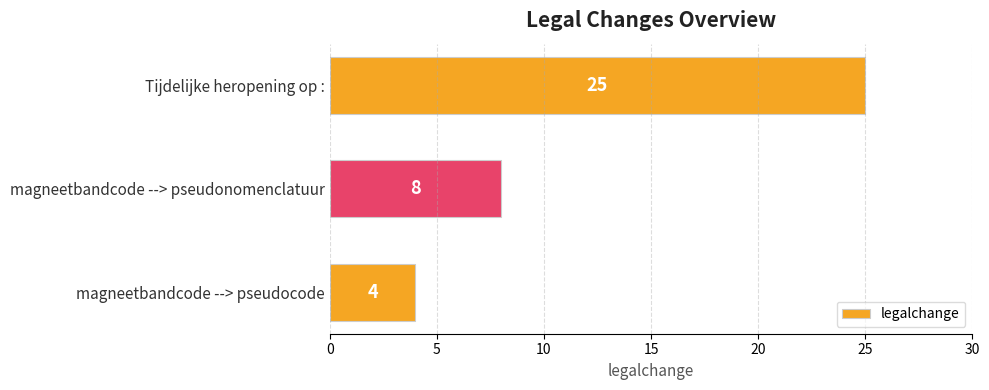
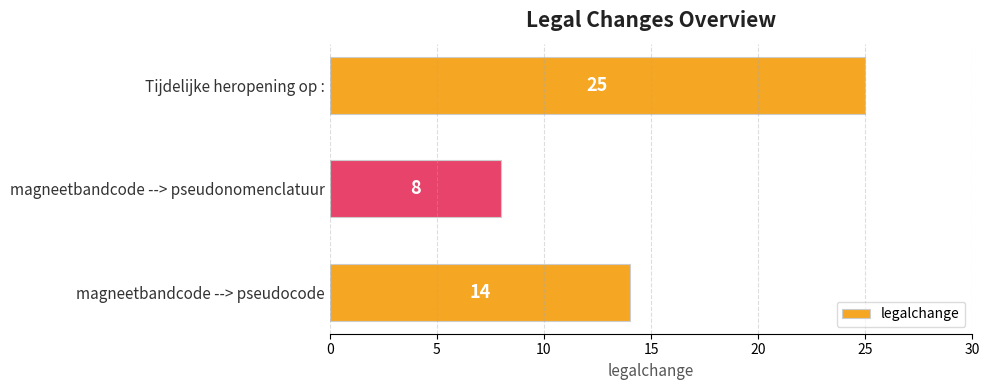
  {
    "Tijdelijke heropening op :": 25,
    "magneetbandcode --> pseudonomenclatuur": 8,
-   "magneetbandcode --> pseudocode": 4
+   "magneetbandcode --> pseudocode": 14
  }
